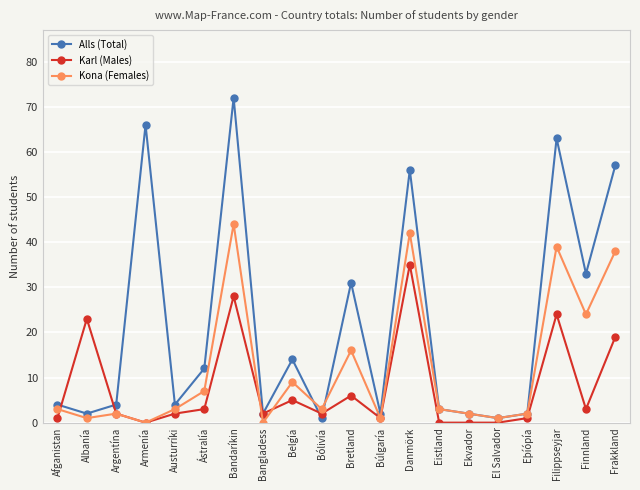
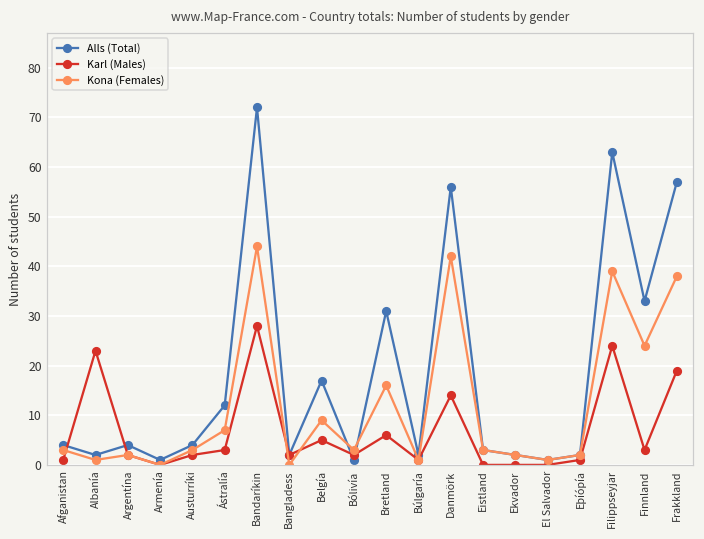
  {
    "Alls (Total)": {
      "Afganistan": 4,
      "Albanía": 2,
      "Argentína": 4,
-     "Armenía": 66,
+     "Armenía": 1,
      "Austurríki": 4,
      "Ástralía": 12,
      "Bandaríkin": 72,
-     "Belgía": 14,
+     "Belgía": 17,
      "Bólivía": 1,
      "Bretland": 31,
      "Búlgaría": 2,
      "Danmörk": 56,
      "Filippseyjar": 63,
      "Finnland": 33,
      "Frakkland": 57
    },
    "Karl (Males)": {
      "Afganistan": 1,
      "Albanía": 23,
      "Austurríki": 2,
      "Ástralía": 3,
      "Bandaríkin": 28,
      "Belgía": 5,
      "Bólivía": 2,
      "Bretland": 6,
-     "Danmörk": 35,
+     "Danmörk": 14,
      "Eistland": 0,
      "Ekvador": 0,
      "El Salvador": 0,
      "Eþíópía": 1,
      "Filippseyjar": 24,
      "Finnland": 3,
      "Frakkland": 19
    },
    "Kona (Females)": {
      "Afganistan": 3,
      "Albanía": 1,
      "Austurríki": 3,
      "Ástralía": 7,
      "Bandaríkin": 44,
      "Bangladess": 0,
      "Belgía": 9,
      "Bólivía": 3,
      "Bretland": 16,
      "Danmörk": 42,
      "Filippseyjar": 39,
      "Finnland": 24,
      "Frakkland": 38
    }
  }
